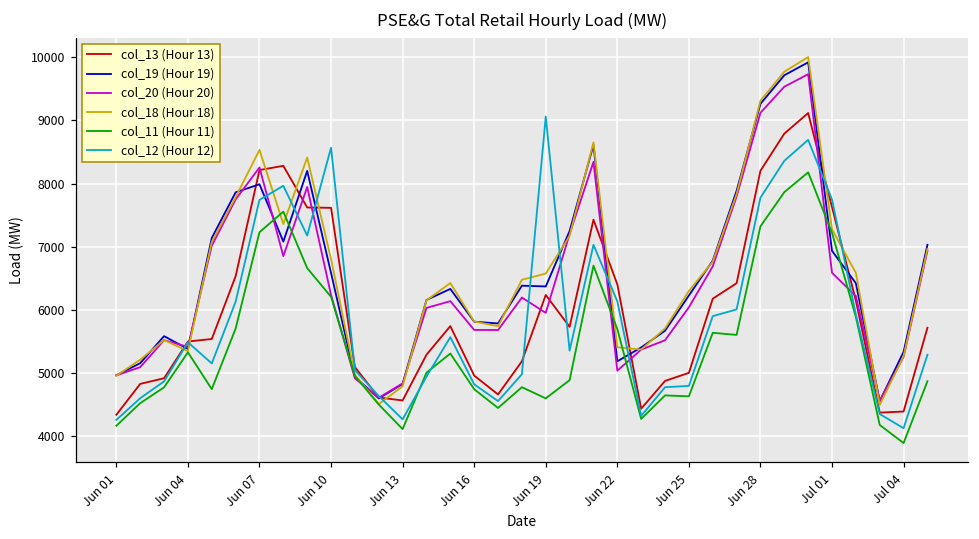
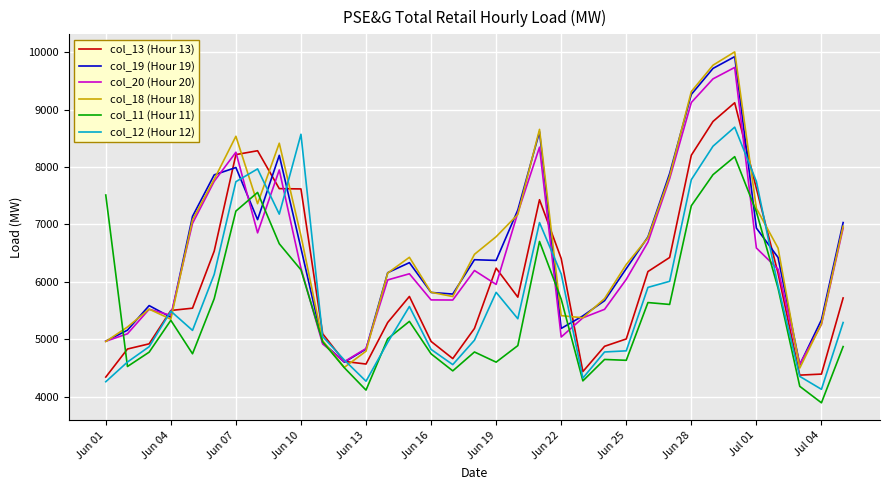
  {
    "col_13 (Hour 13)": {
      "Jun 01": 4300,
      "Jun 10": 7600,
      "Jun 13": 4600,
      "Jun 16": 5000,
      "Jun 19": 6200,
      "Jun 22": 6400,
      "Jun 25": 5000,
      "Jun 28": 8200,
      "Jul 01": 7600,
      "Jul 04": 4400
    },
    "col_19 (Hour 19)": {
      "Jun 07": 8000,
      "Jun 10": 6600,
      "Jun 19": 6400,
      "Jun 22": 5200,
      "Jun 25": 6200,
      "Jun 28": 9300,
      "Jul 01": 6900,
      "Jul 04": 5300
    },
    "col_20 (Hour 20)": {
      "Jun 16": 5700,
      "Jun 19": 6000,
      "Jun 22": 5000,
      "Jun 25": 6000,
      "Jun 28": 9100,
      "Jul 01": 6600
    },
    "col_18 (Hour 18)": {
      "Jun 07": 8500,
      "Jun 10": 6800,
-     "Jun 19": 6600,
+     "Jun 19": 6800,
      "Jun 22": 5400,
      "Jun 25": 6300,
      "Jun 28": 9300,
      "Jul 01": 7300
    },
    "col_11 (Hour 11)": {
-     "Jun 01": 4200,
+     "Jun 01": 7500,
      "Jun 07": 7200,
      "Jun 13": 4100,
      "Jun 16": 4700,
      "Jun 19": 4600,
      "Jun 22": 5700,
      "Jun 25": 4600,
      "Jun 28": 7300,
      "Jul 01": 7200,
      "Jul 04": 3900
    },
    "col_12 (Hour 12)": {
      "Jun 01": 4300,
      "Jun 07": 7700,
      "Jun 10": 8600,
      "Jun 13": 4300,
      "Jun 16": 4800,
-     "Jun 19": 9100,
+     "Jun 19": 5800,
      "Jun 22": 6100,
      "Jun 25": 4800,
      "Jun 28": 7800,
      "Jul 01": 7700,
      "Jul 04": 4100
    }
  }
